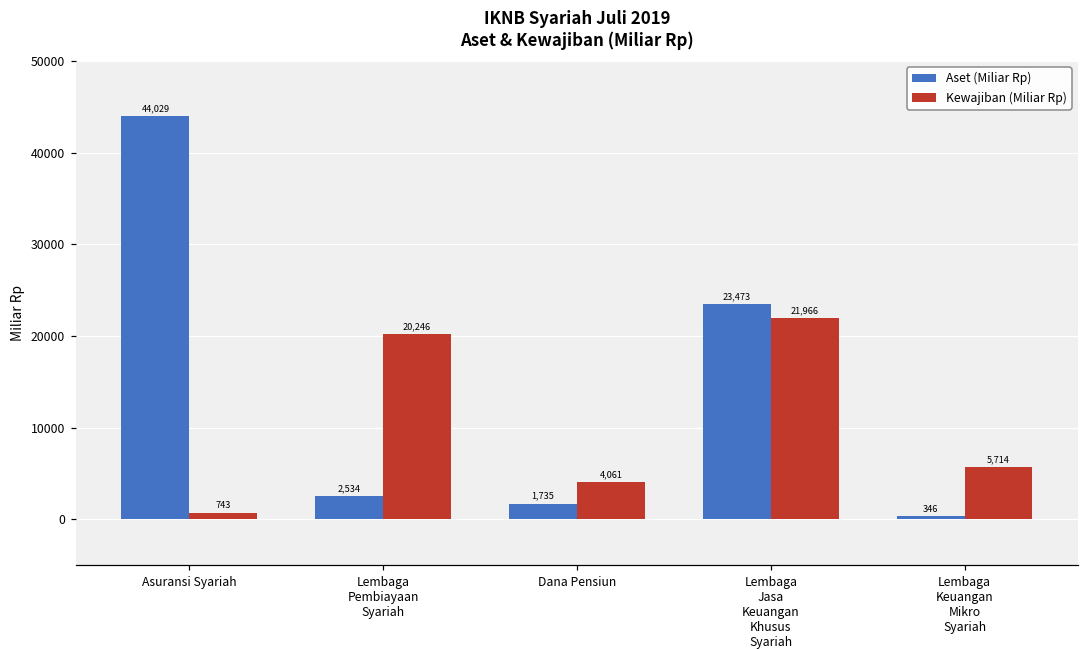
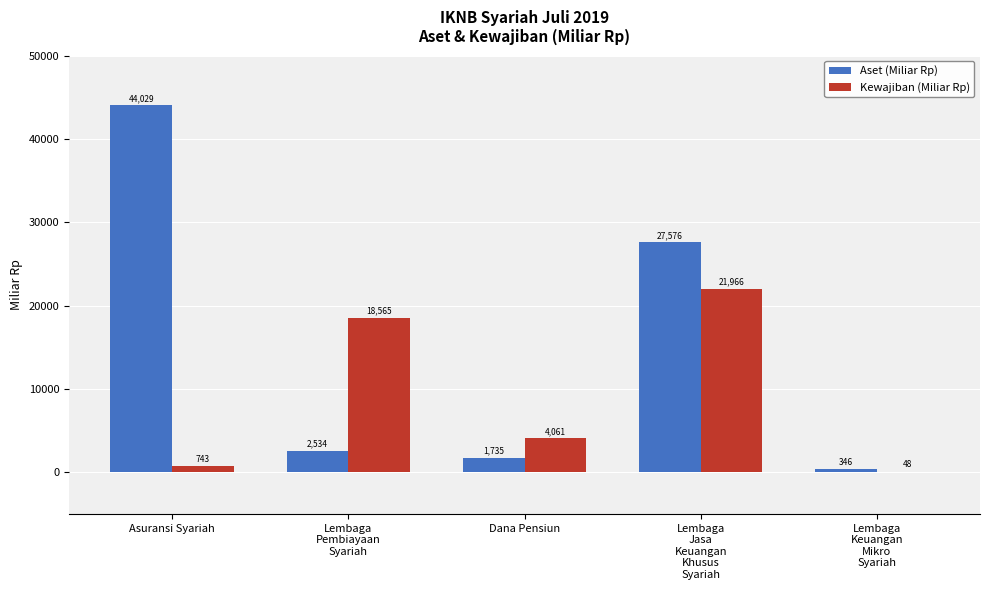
  {
    "Aset (Miliar Rp)": {
      "Asuransi Syariah": "44,029",
      "Lembaga Pembiayaan Syariah": "2,534",
      "Dana Pensiun": "1,735",
-     "Lembaga Jasa Keuangan Khusus Syariah": "23,473",
+     "Lembaga Jasa Keuangan Khusus Syariah": "27,576",
      "Lembaga Keuangan Mikro Syariah": "346"
    },
    "Kewajiban (Miliar Rp)": {
      "Asuransi Syariah": "743",
-     "Lembaga Pembiayaan Syariah": "20,246",
+     "Lembaga Pembiayaan Syariah": "18,565",
      "Dana Pensiun": "4,061",
      "Lembaga Jasa Keuangan Khusus Syariah": "21,966",
-     "Lembaga Keuangan Mikro Syariah": "5,714"
+     "Lembaga Keuangan Mikro Syariah": "48"
    }
  }
